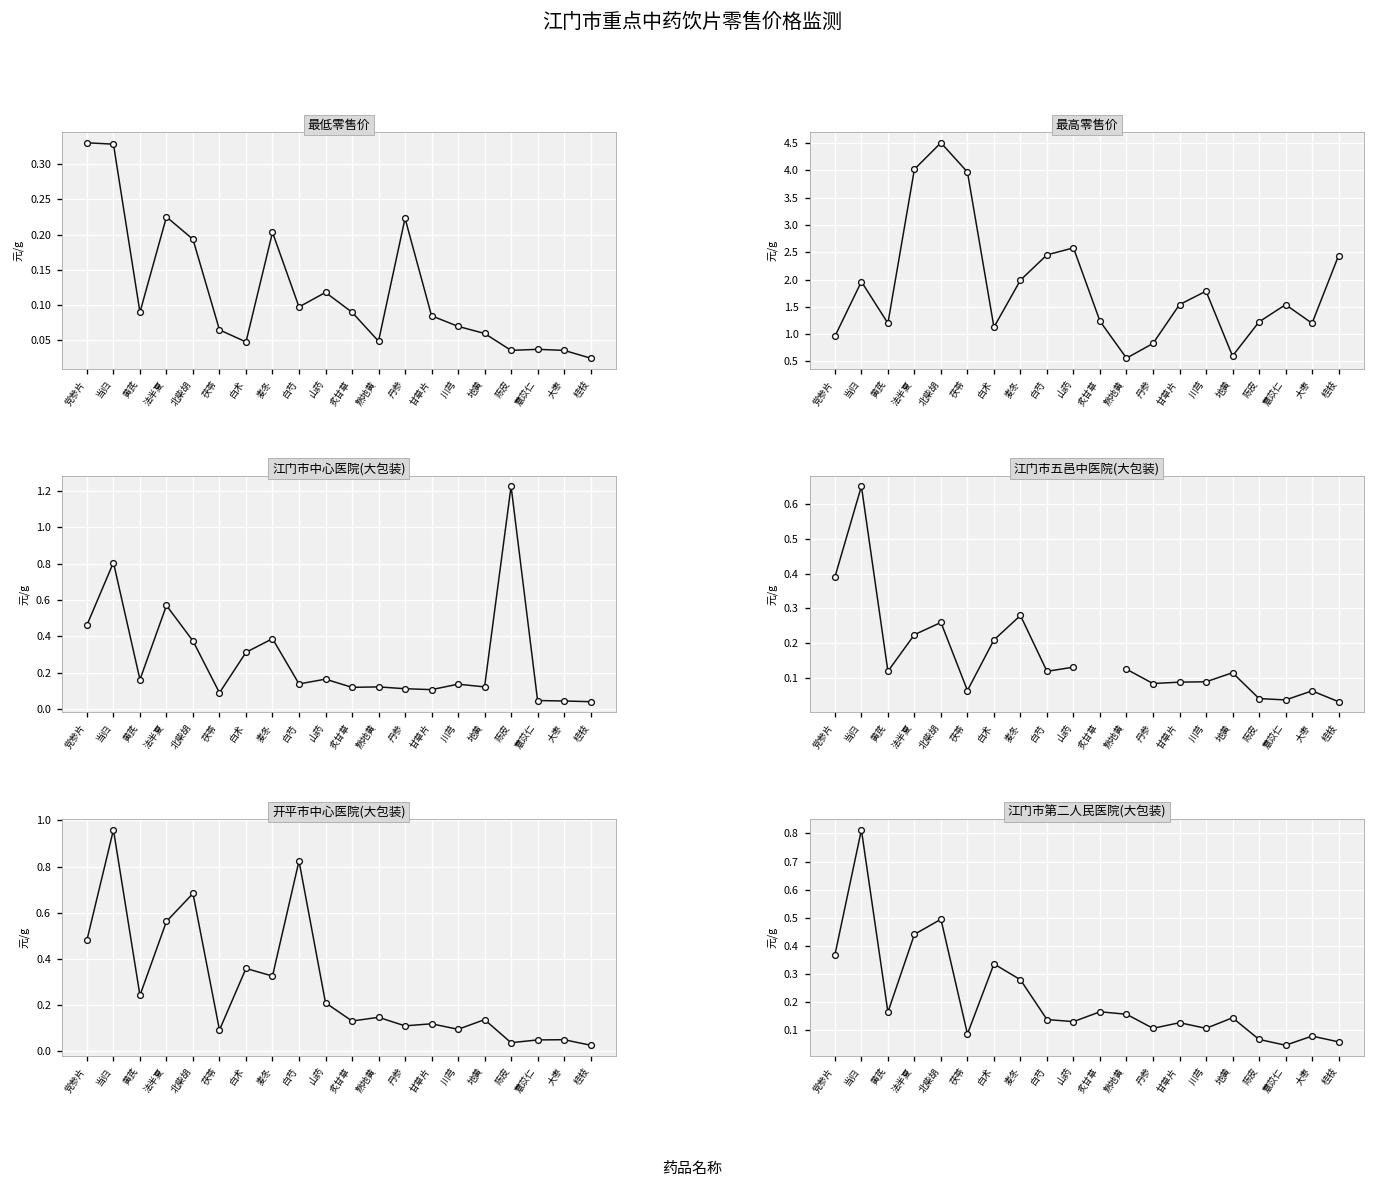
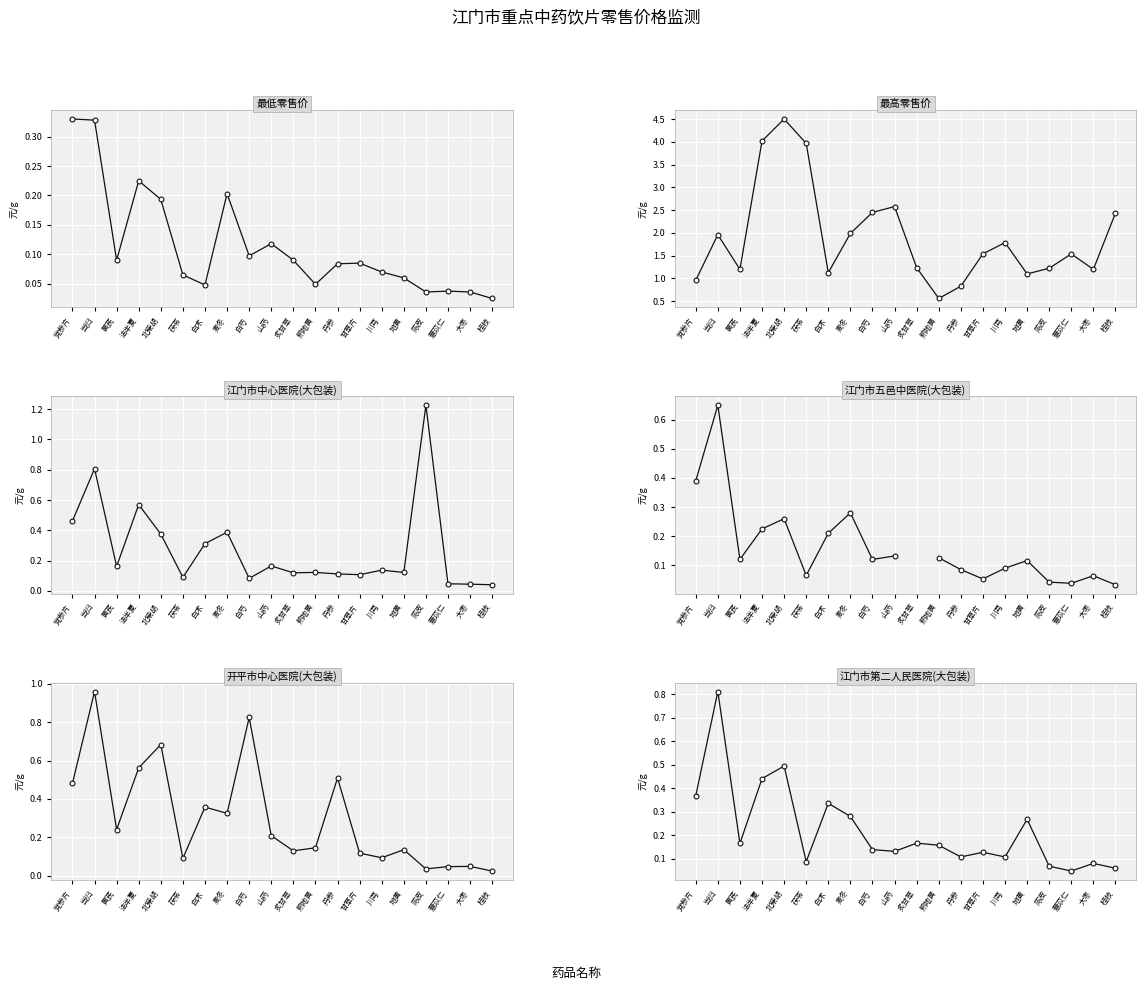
  {
    "最低零售价": {
      "党参片": 0.33,
      "当归": 0.33,
      "黄芪": 0.09,
      "法半夏": 0.23,
      "北柴胡": 0.19,
      "茯苓": 0.07,
      "白术": 0.05,
      "麦冬": 0.20,
      "白芍": 0.10,
      "山药": 0.12,
      "炙甘草": 0.09,
      "熟地黄": 0.05,
-     "丹参": 0.22,
+     "丹参": 0.08,
      "甘草片": 0.09,
      "川芎": 0.07,
      "地黄": 0.06,
      "陈皮": 0.04,
      "薏苡仁": 0.04,
      "大枣": 0.04,
      "桂枝": 0.03
    },
    "最高零售价": {
      "党参片": 1.0,
      "当归": 2.0,
      "黄芪": 1.2,
      "法半夏": 4.0,
      "北柴胡": 4.5,
      "茯苓": 4.0,
      "白术": 1.1,
      "麦冬": 2.0,
      "白芍": 2.5,
      "山药": 2.6,
      "炙甘草": 1.2,
      "熟地黄": 0.6,
      "丹参": 0.8,
      "甘草片": 1.5,
      "川芎": 1.8,
-     "地黄": 0.6,
+     "地黄": 1.1,
      "陈皮": 1.2,
      "薏苡仁": 1.5,
      "大枣": 1.2,
      "桂枝": 2.4
    },
    "江门市中心医院(大包装)": {
      "党参片": 0.46,
      "当归": 0.81,
      "黄芪": 0.16,
      "法半夏": 0.57,
      "北柴胡": 0.38,
      "茯苓": 0.09,
      "白术": 0.31,
      "麦冬": 0.39,
-     "白芍": 0.14,
+     "白芍": 0.08,
      "山药": 0.17,
      "炙甘草": 0.12,
      "熟地黄": 0.12,
      "丹参": 0.11,
      "甘草片": 0.11,
      "川芎": 0.14,
      "地黄": 0.12,
      "陈皮": 1.23,
      "薏苡仁": 0.05,
      "大枣": 0.05,
      "桂枝": 0.04
    },
    "江门市五邑中医院(大包装)": {
      "党参片": 0.39,
      "当归": 0.65,
      "黄芪": 0.12,
      "法半夏": 0.23,
      "北柴胡": 0.26,
      "茯苓": 0.07,
      "白术": 0.21,
      "麦冬": 0.28,
      "白芍": 0.12,
      "山药": 0.13,
      "熟地黄": 0.13,
      "丹参": 0.09,
-     "甘草片": 0.09,
+     "甘草片": 0.05,
      "川芎": 0.09,
      "地黄": 0.12,
      "陈皮": 0.04,
      "薏苡仁": 0.04,
      "大枣": 0.06,
      "桂枝": 0.03
    },
    "开平市中心医院(大包装)": {
      "党参片": 0.48,
      "当归": 0.96,
      "黄芪": 0.24,
      "法半夏": 0.56,
      "北柴胡": 0.68,
      "茯苓": 0.09,
      "白术": 0.36,
      "麦冬": 0.33,
      "白芍": 0.82,
      "山药": 0.21,
      "炙甘草": 0.13,
      "熟地黄": 0.15,
-     "丹参": 0.11,
+     "丹参": 0.51,
      "甘草片": 0.12,
      "川芎": 0.09,
      "地黄": 0.14,
      "陈皮": 0.04,
      "薏苡仁": 0.05,
      "大枣": 0.05,
      "桂枝": 0.03
    },
    "江门市第二人民医院(大包装)": {
      "党参片": 0.37,
      "当归": 0.81,
      "黄芪": 0.17,
      "法半夏": 0.44,
      "北柴胡": 0.50,
      "茯苓": 0.09,
      "白术": 0.34,
      "麦冬": 0.28,
      "白芍": 0.14,
      "山药": 0.13,
      "炙甘草": 0.17,
      "熟地黄": 0.16,
      "丹参": 0.11,
      "甘草片": 0.13,
      "川芎": 0.11,
-     "地黄": 0.15,
+     "地黄": 0.27,
      "陈皮": 0.07,
      "薏苡仁": 0.05,
      "大枣": 0.08,
      "桂枝": 0.06
    }
  }
